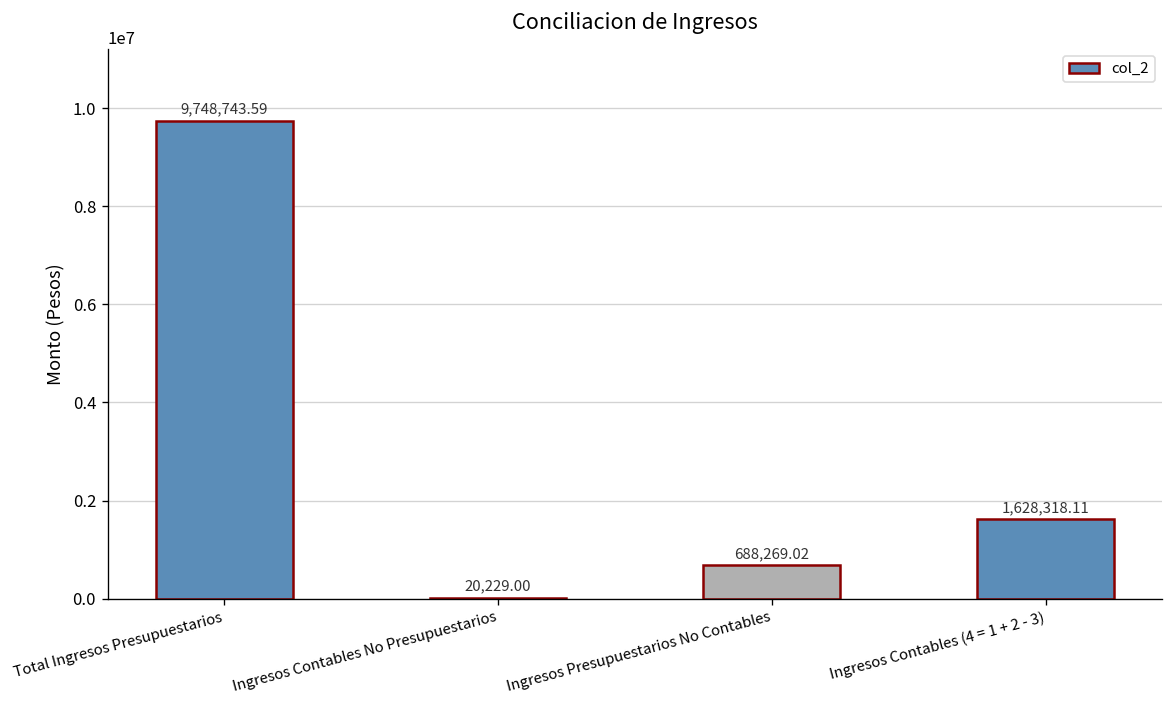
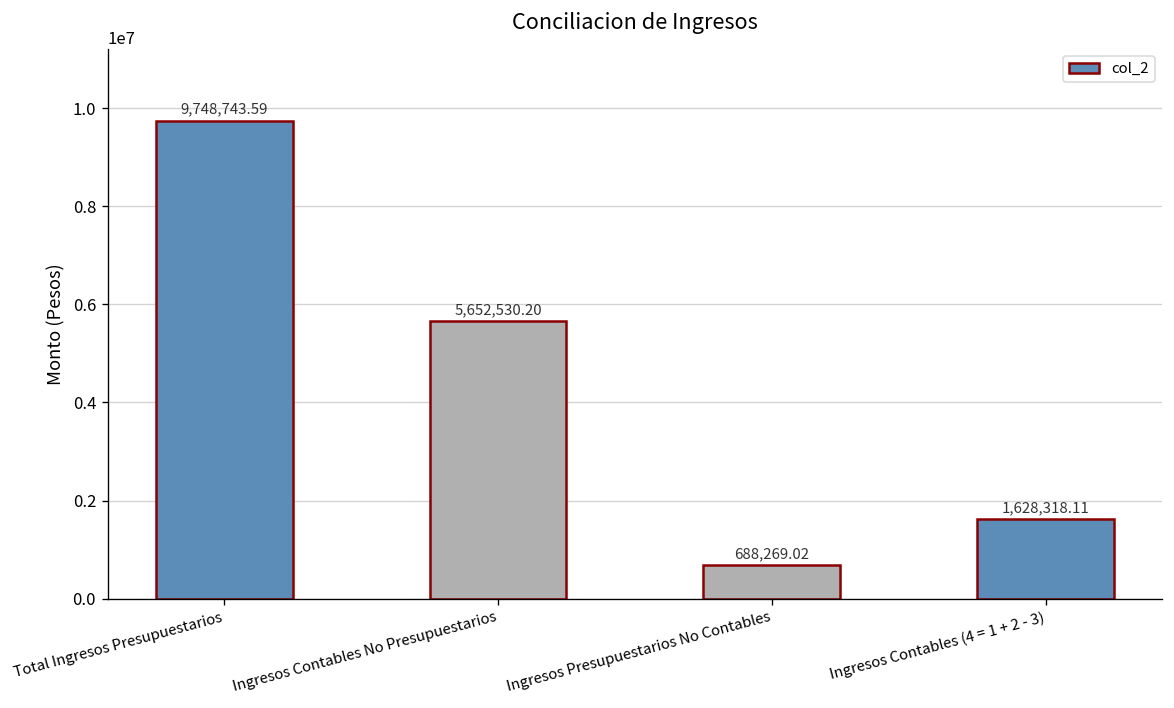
  {
    "Total Ingresos Presupuestarios": "9,748,743.59",
-   "Ingresos Contables No Presupuestarios": "20,229.00",
+   "Ingresos Contables No Presupuestarios": "5,652,530.20",
    "Ingresos Presupuestarios No Contables": "688,269.02",
    "Ingresos Contables (4 = 1 + 2 - 3)": "1,628,318.11"
  }
